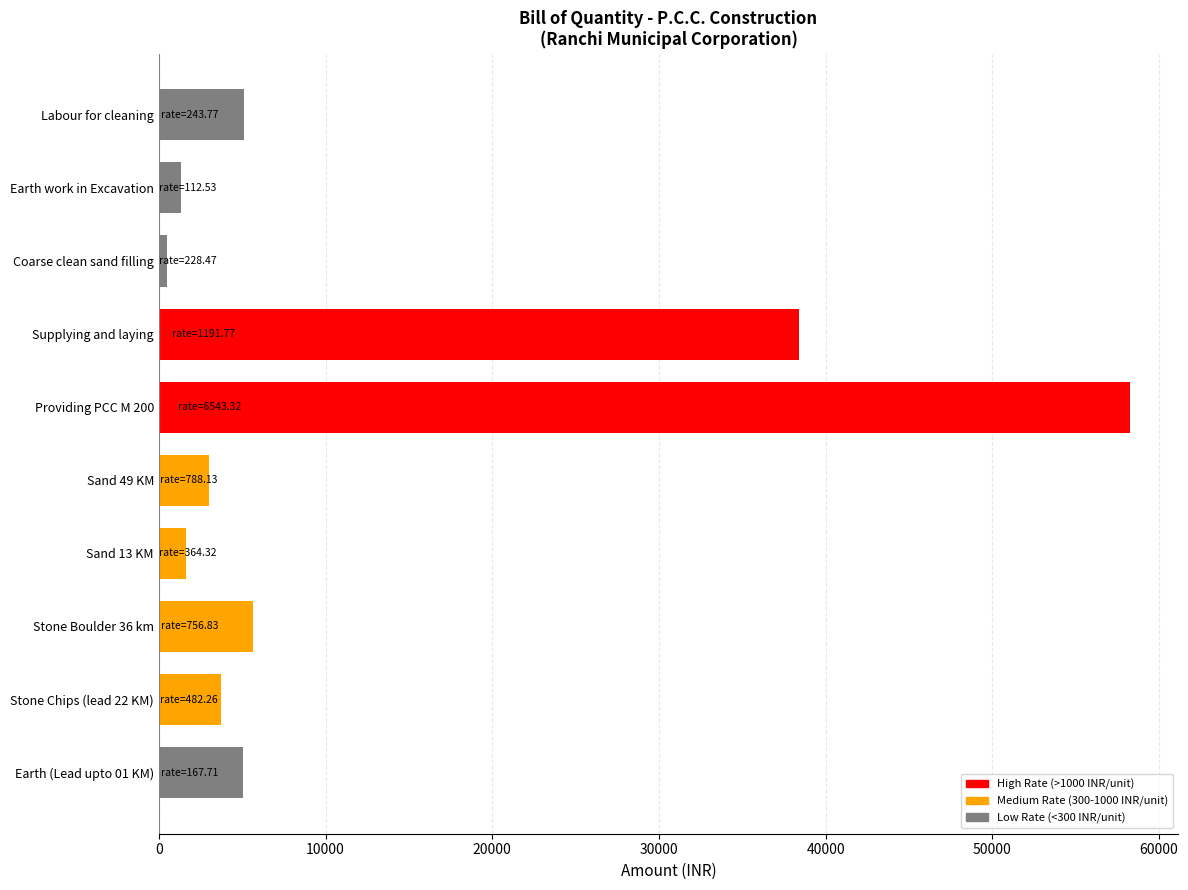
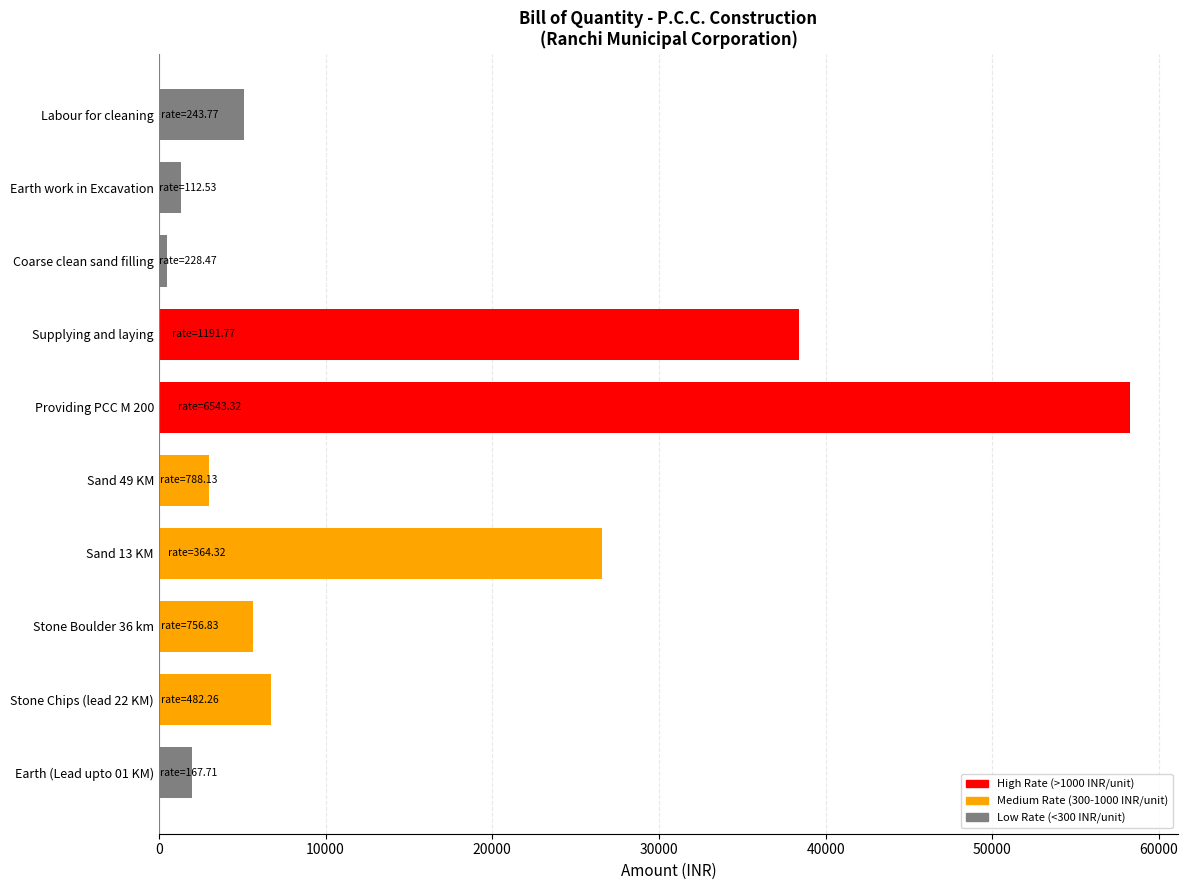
  {
-   "Sand 13 KM": 1600,
-   "Stone Chips (lead 22 KM)": 3700,
-   "Earth (Lead upto 01 KM)": 5000
+   "Sand 13 KM": 26600,
+   "Stone Chips (lead 22 KM)": 6700,
+   "Earth (Lead upto 01 KM)": 2000
  }
